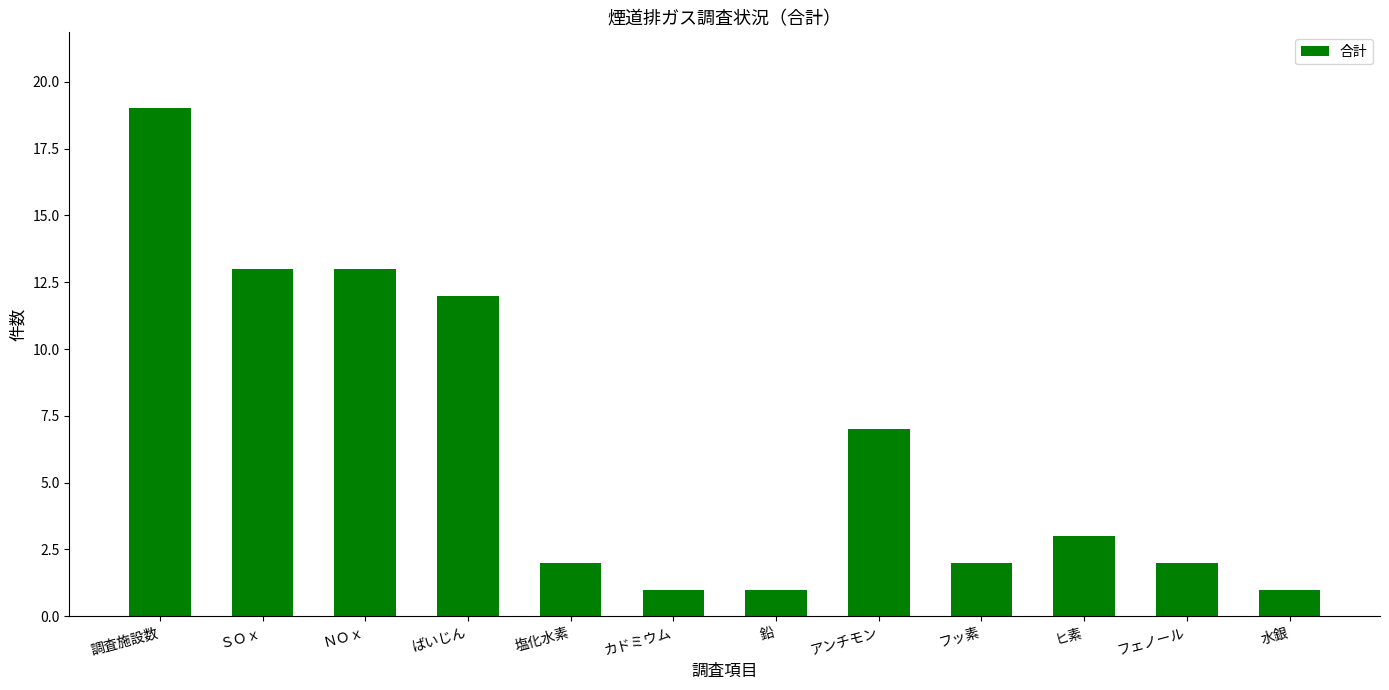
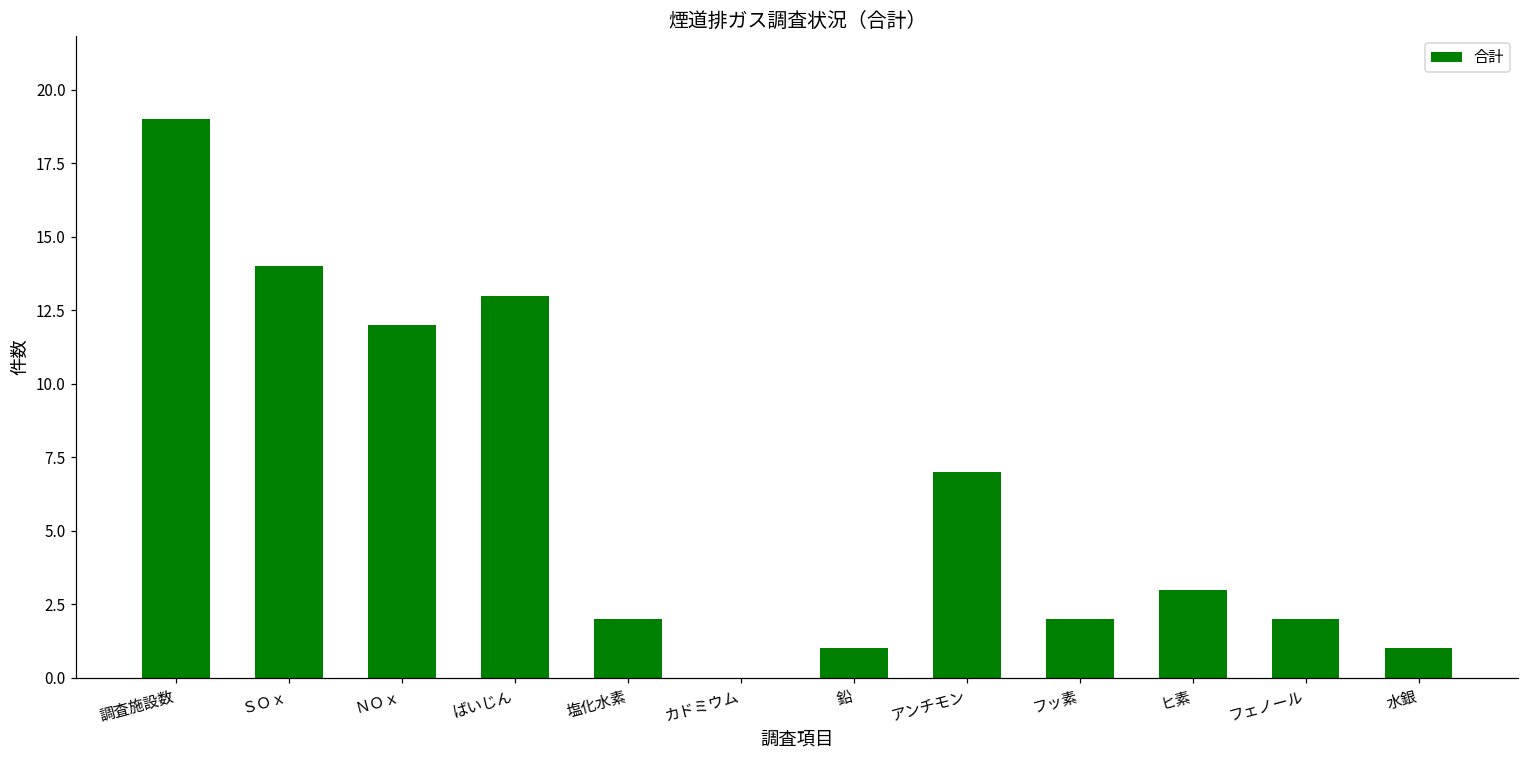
  {
    "調査施設数": 19,
-   "ＳＯｘ": 13,
-   "ＮＯｘ": 13,
-   "ばいじん": 12,
+   "ＳＯｘ": 14,
+   "ＮＯｘ": 12,
+   "ばいじん": 13,
    "塩化水素": 2,
-   "カドミウム": 1,
+   "カドミウム": 0,
    "鉛": 1,
    "アンチモン": 7,
    "フッ素": 2,
    "ヒ素": 3,
    "フェノール": 2,
    "水銀": 1
  }
